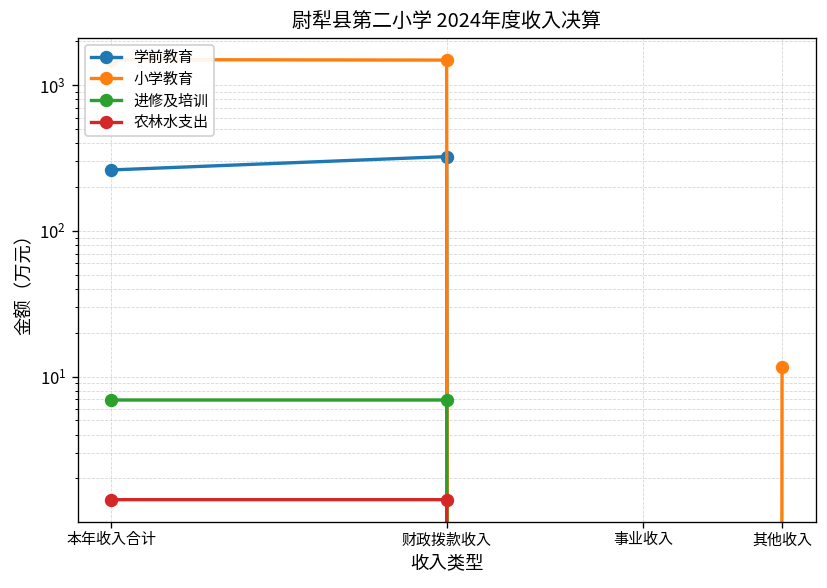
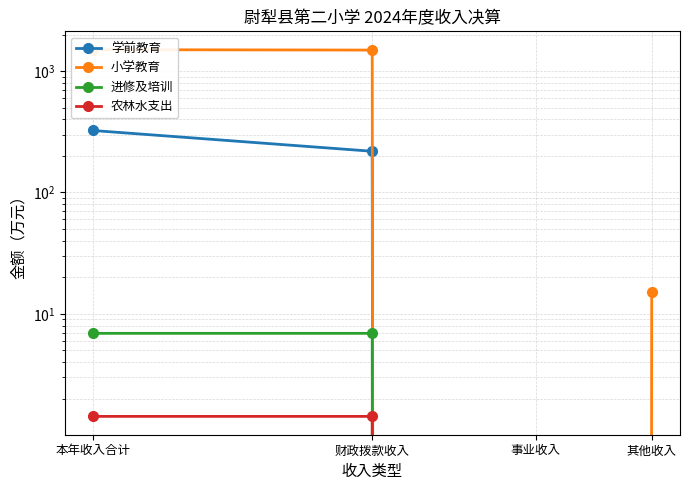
  {
    "学前教育": {
-     "本年收入合计": 260,
-     "财政拨款收入": 320
+     "本年收入合计": 320,
+     "财政拨款收入": 220
    },
    "小学教育": {
      "财政拨款收入": 1500,
-     "其他收入": 12
+     "其他收入": 15
    },
    "进修及培训": {
      "本年收入合计": 7,
      "财政拨款收入": 7
    },
    "农林水支出": {
      "本年收入合计": 1.4,
      "财政拨款收入": 1.4
    }
  }
